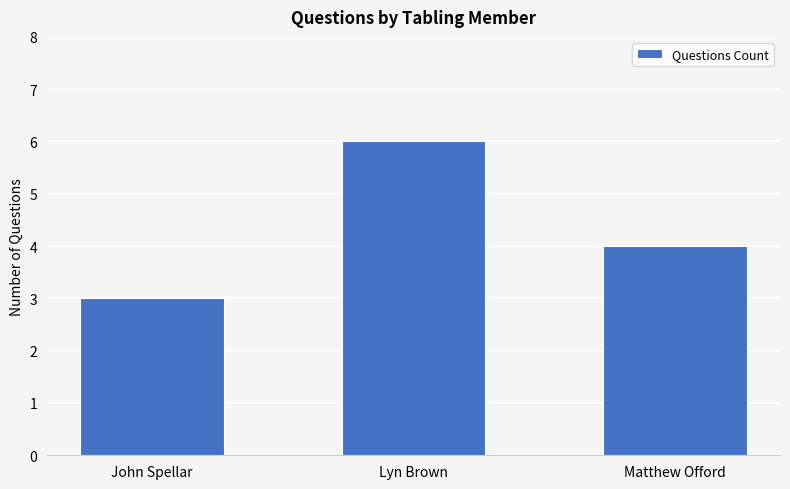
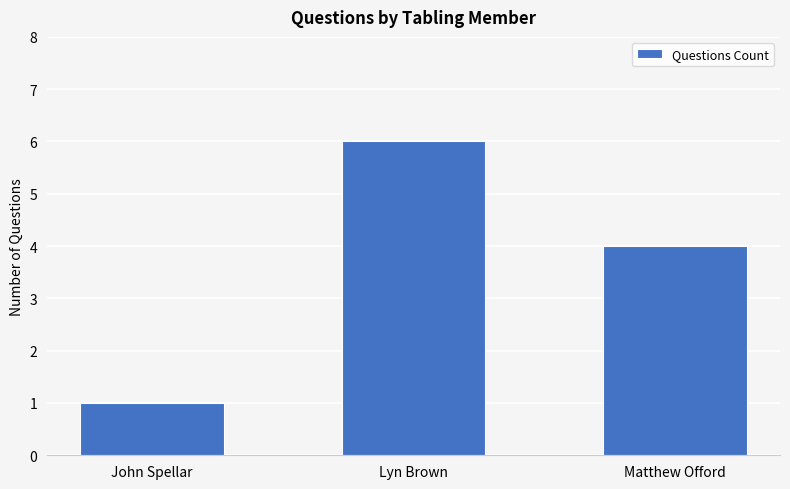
  {
-   "John Spellar": 3,
+   "John Spellar": 1,
    "Lyn Brown": 6,
    "Matthew Offord": 4
  }
